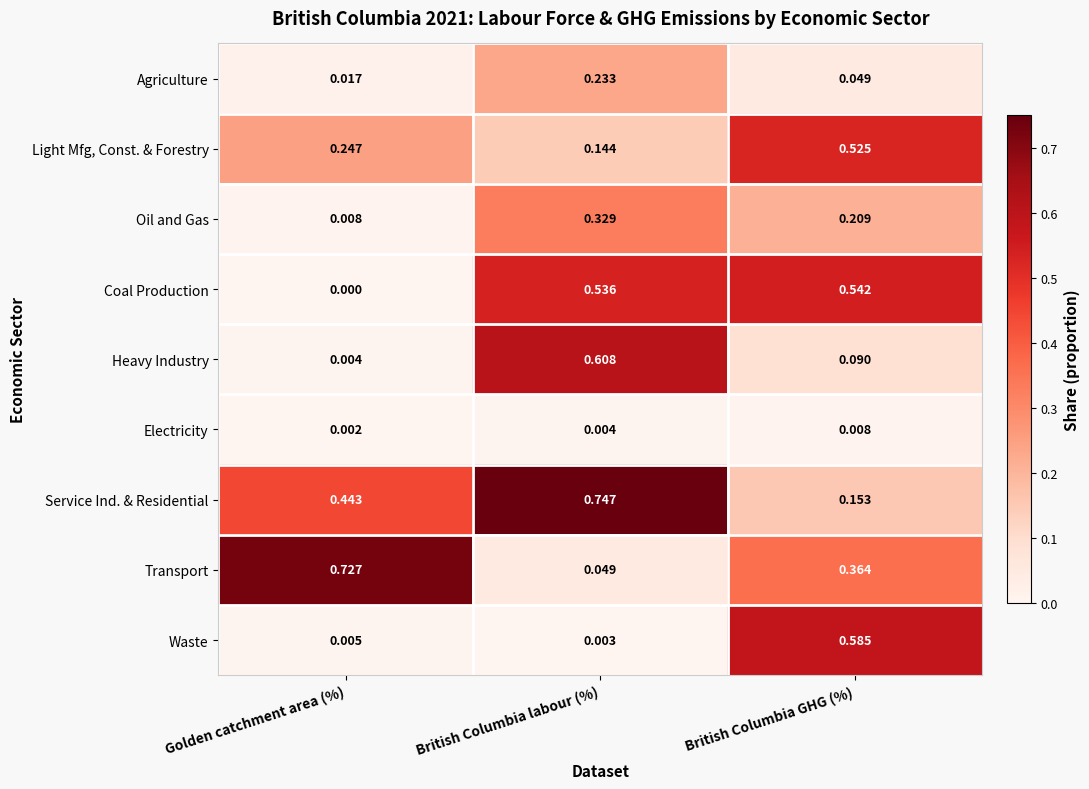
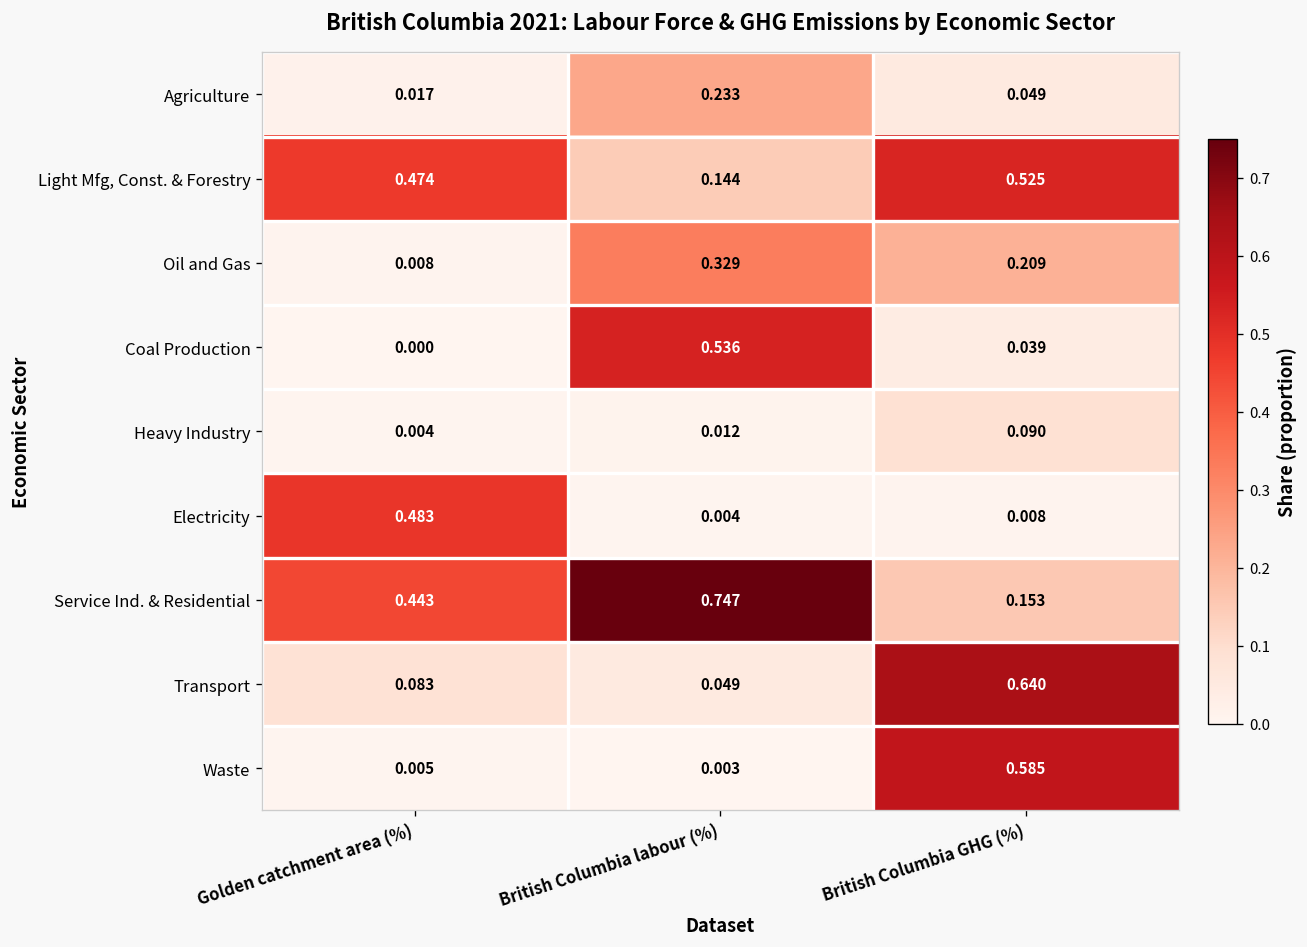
  {
    "Agriculture": {
      "Golden catchment area (%)": 0.017,
      "British Columbia labour (%)": 0.233,
      "British Columbia GHG (%)": 0.049
    },
    "Light Mfg, Const. & Forestry": {
-     "Golden catchment area (%)": 0.247,
+     "Golden catchment area (%)": 0.474,
      "British Columbia labour (%)": 0.144,
      "British Columbia GHG (%)": 0.525
    },
    "Oil and Gas": {
      "Golden catchment area (%)": 0.008,
      "British Columbia labour (%)": 0.329,
      "British Columbia GHG (%)": 0.209
    },
    "Coal Production": {
      "Golden catchment area (%)": 0.000,
      "British Columbia labour (%)": 0.536,
-     "British Columbia GHG (%)": 0.542
+     "British Columbia GHG (%)": 0.039
    },
    "Heavy Industry": {
      "Golden catchment area (%)": 0.004,
-     "British Columbia labour (%)": 0.608,
+     "British Columbia labour (%)": 0.012,
      "British Columbia GHG (%)": 0.090
    },
    "Electricity": {
-     "Golden catchment area (%)": 0.002,
+     "Golden catchment area (%)": 0.483,
      "British Columbia labour (%)": 0.004,
      "British Columbia GHG (%)": 0.008
    },
    "Service Ind. & Residential": {
      "Golden catchment area (%)": 0.443,
      "British Columbia labour (%)": 0.747,
      "British Columbia GHG (%)": 0.153
    },
    "Transport": {
-     "Golden catchment area (%)": 0.727,
+     "Golden catchment area (%)": 0.083,
      "British Columbia labour (%)": 0.049,
-     "British Columbia GHG (%)": 0.364
+     "British Columbia GHG (%)": 0.640
    },
    "Waste": {
      "Golden catchment area (%)": 0.005,
      "British Columbia labour (%)": 0.003,
      "British Columbia GHG (%)": 0.585
    }
  }
